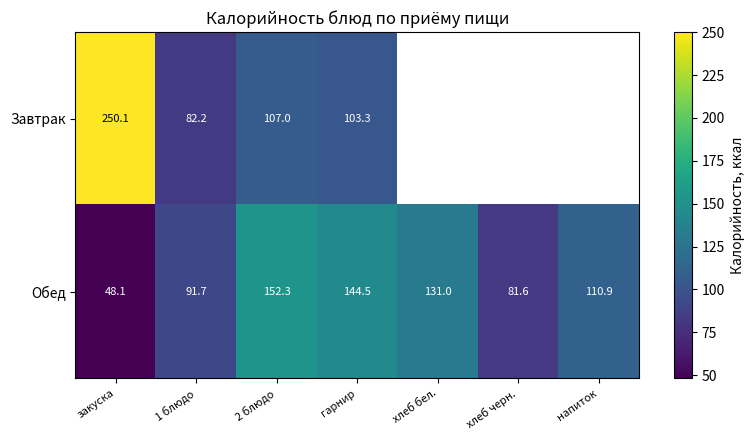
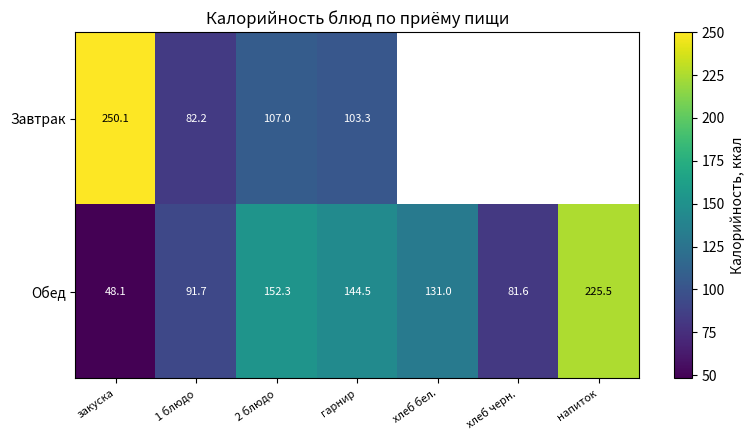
  {
    "Завтрак": {
      "закуска": 250.1,
      "1 блюдо": 82.2,
      "2 блюдо": 107.0,
      "гарнир": 103.3
    },
    "Обед": {
      "закуска": 48.1,
      "1 блюдо": 91.7,
      "2 блюдо": 152.3,
      "гарнир": 144.5,
      "хлеб бел.": 131.0,
      "хлеб черн.": 81.6,
-     "напиток": 110.9
+     "напиток": 225.5
    }
  }
